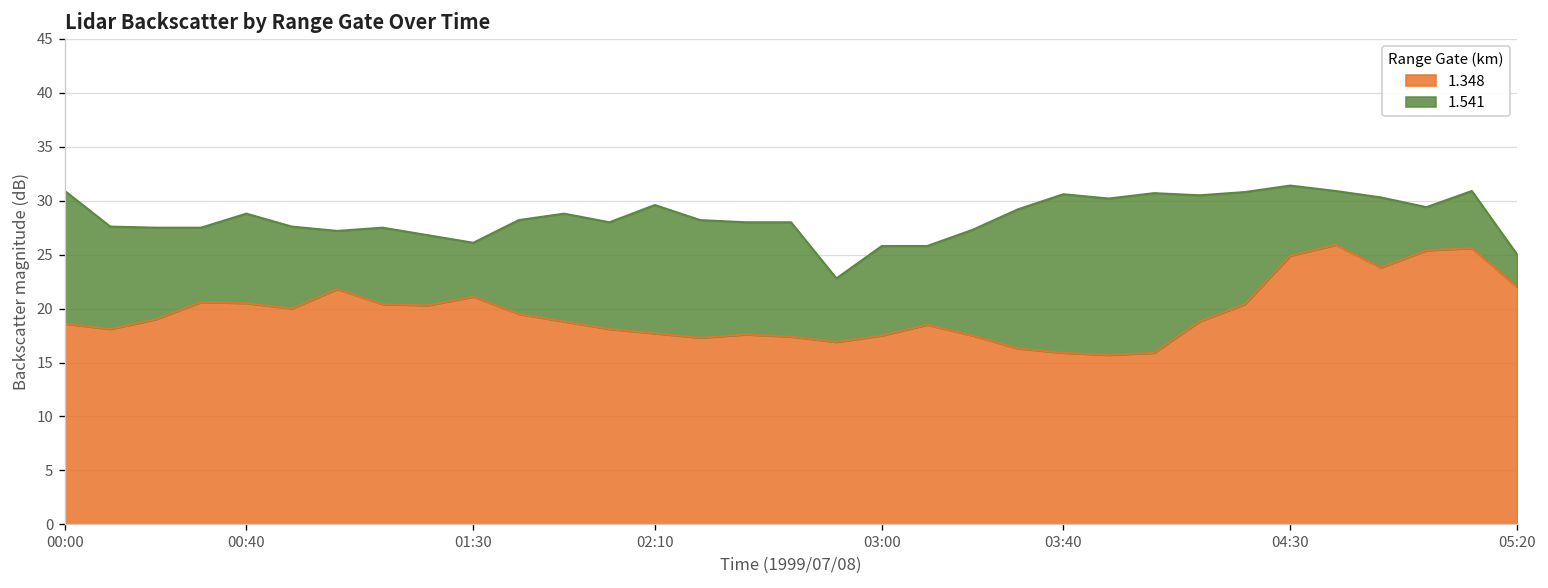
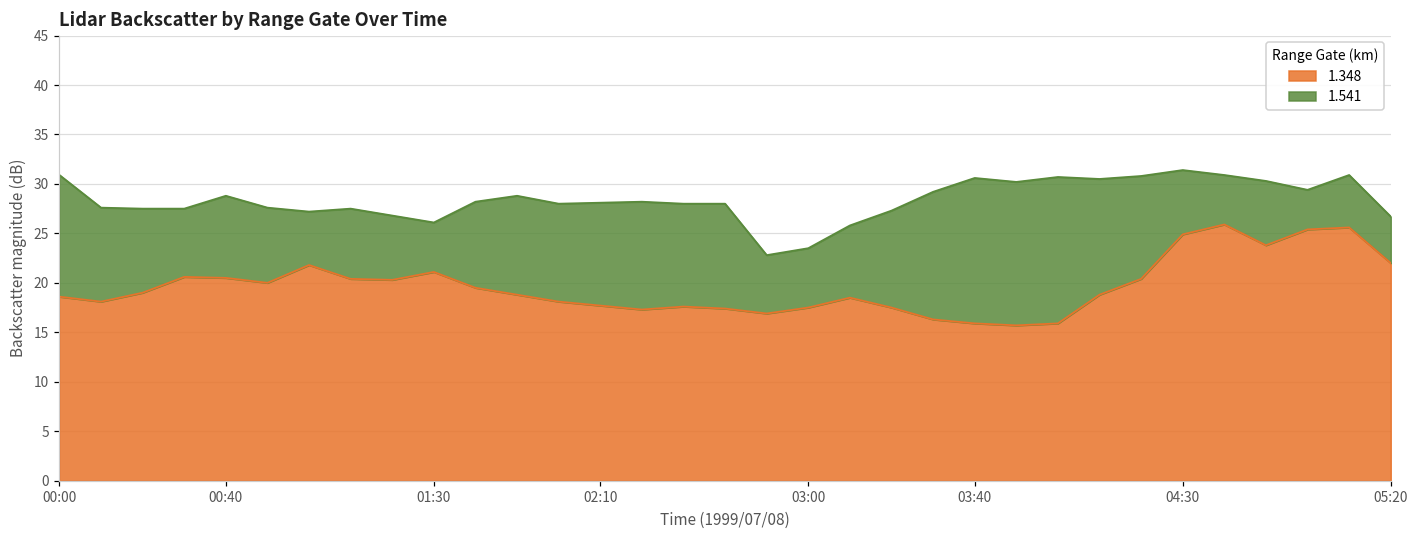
  {
    "1.348": {
      "00:00": 19,
      "00:40": 21,
      "01:30": 21,
      "02:10": 18,
      "03:00": 18,
      "03:40": 16,
      "04:30": 25,
      "05:20": 22
    },
    "1.541": {
      "00:00": 31,
      "00:40": 29,
      "01:30": 26,
-     "02:10": 30,
-     "03:00": 26,
+     "02:10": 28,
+     "03:00": 24,
      "03:40": 31,
      "04:30": 31,
-     "05:20": 25
+     "05:20": 27
    }
  }
